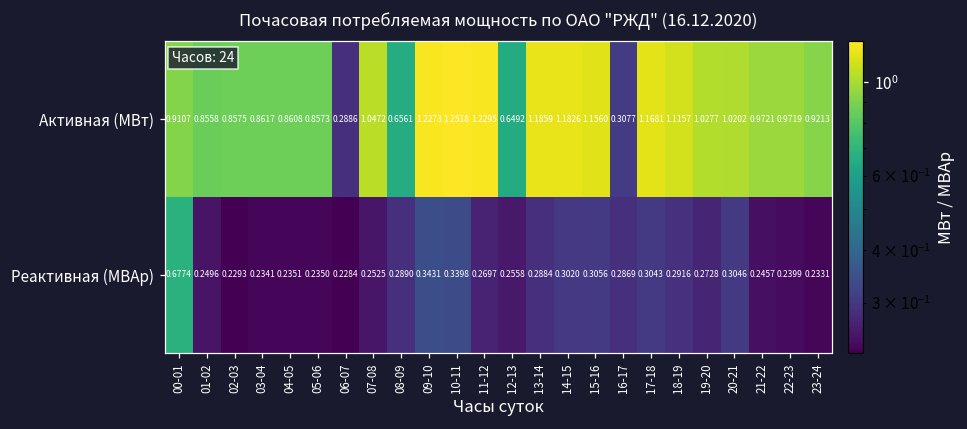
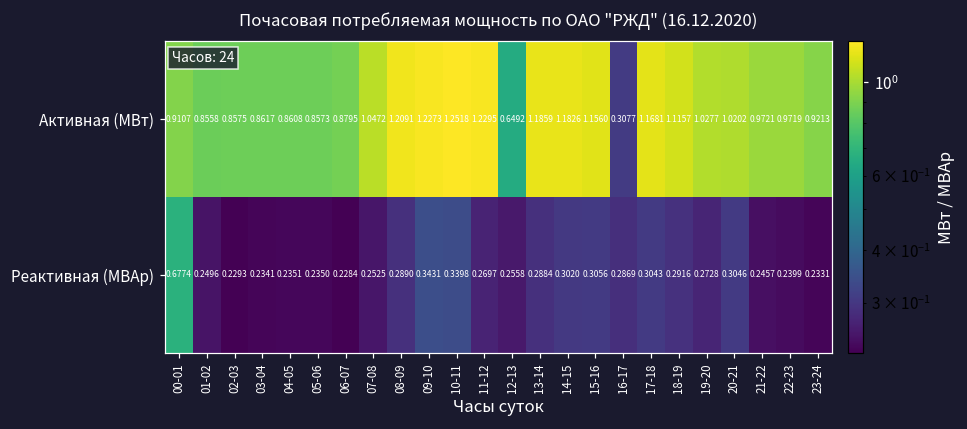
  {
    "Активная (МВт)": {
      "00-01": 0.9107,
      "01-02": 0.8558,
      "02-03": 0.8575,
      "03-04": 0.8617,
      "04-05": 0.8608,
      "05-06": 0.8573,
-     "06-07": 0.2886,
+     "06-07": 0.8795,
      "07-08": 1.0472,
-     "08-09": 0.6561,
+     "08-09": 1.2091,
      "09-10": 1.2273,
      "10-11": 1.2518,
      "11-12": 1.2295,
      "12-13": 0.6492,
      "13-14": 1.1859,
      "14-15": 1.1826,
      "15-16": 1.1560,
      "16-17": 0.3077,
      "17-18": 1.1681,
      "18-19": 1.1157,
      "19-20": 1.0277,
      "20-21": 1.0202,
      "21-22": 0.9721,
      "22-23": 0.9719,
      "23-24": 0.9213
    },
    "Реактивная (МВАр)": {
      "00-01": 0.6774,
      "01-02": 0.2496,
      "02-03": 0.2293,
      "03-04": 0.2341,
      "04-05": 0.2351,
      "05-06": 0.2350,
      "06-07": 0.2284,
      "07-08": 0.2525,
      "08-09": 0.2890,
      "09-10": 0.3431,
      "10-11": 0.3398,
      "11-12": 0.2697,
      "12-13": 0.2558,
      "13-14": 0.2884,
      "14-15": 0.3020,
      "15-16": 0.3056,
      "16-17": 0.2869,
      "17-18": 0.3043,
      "18-19": 0.2916,
      "19-20": 0.2728,
      "20-21": 0.3046,
      "21-22": 0.2457,
      "22-23": 0.2399,
      "23-24": 0.2331
    }
  }
